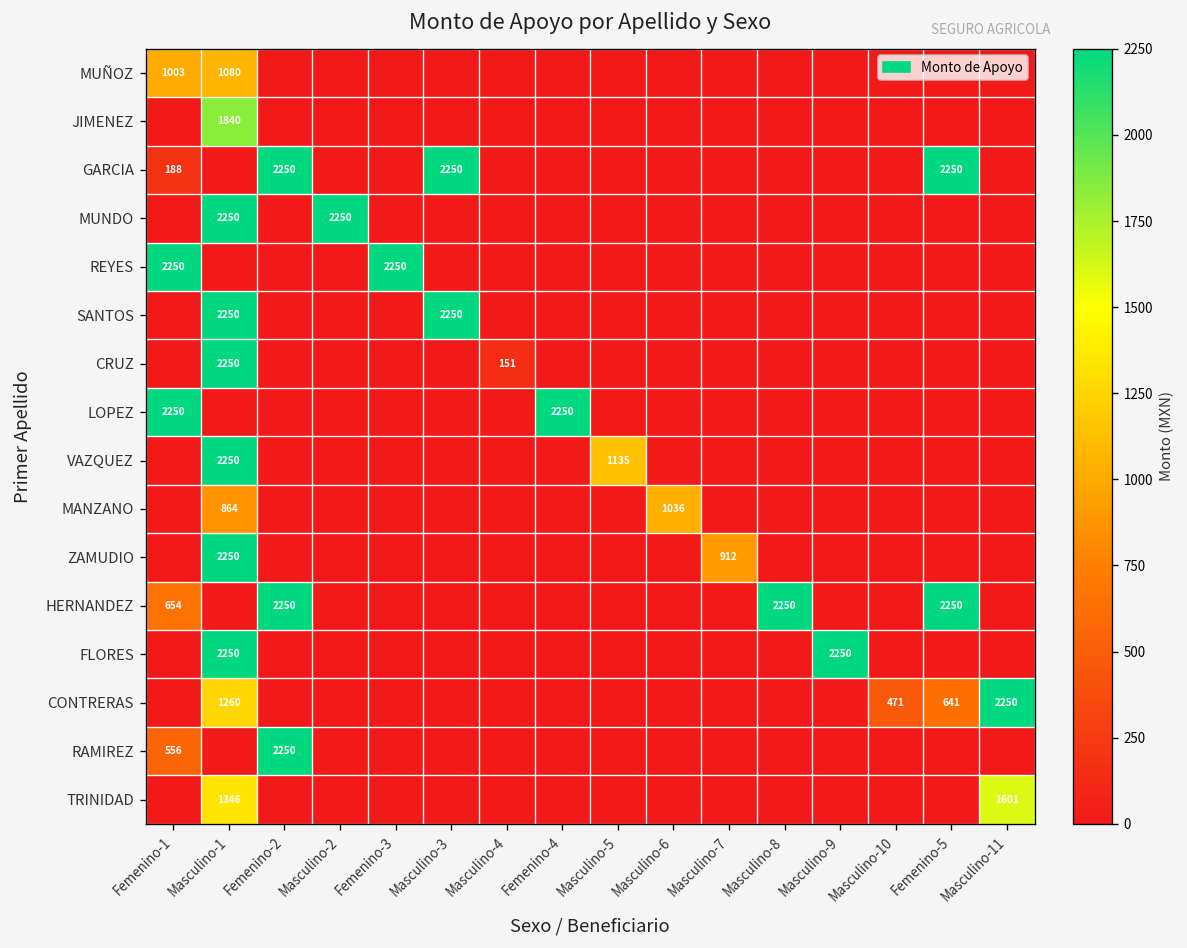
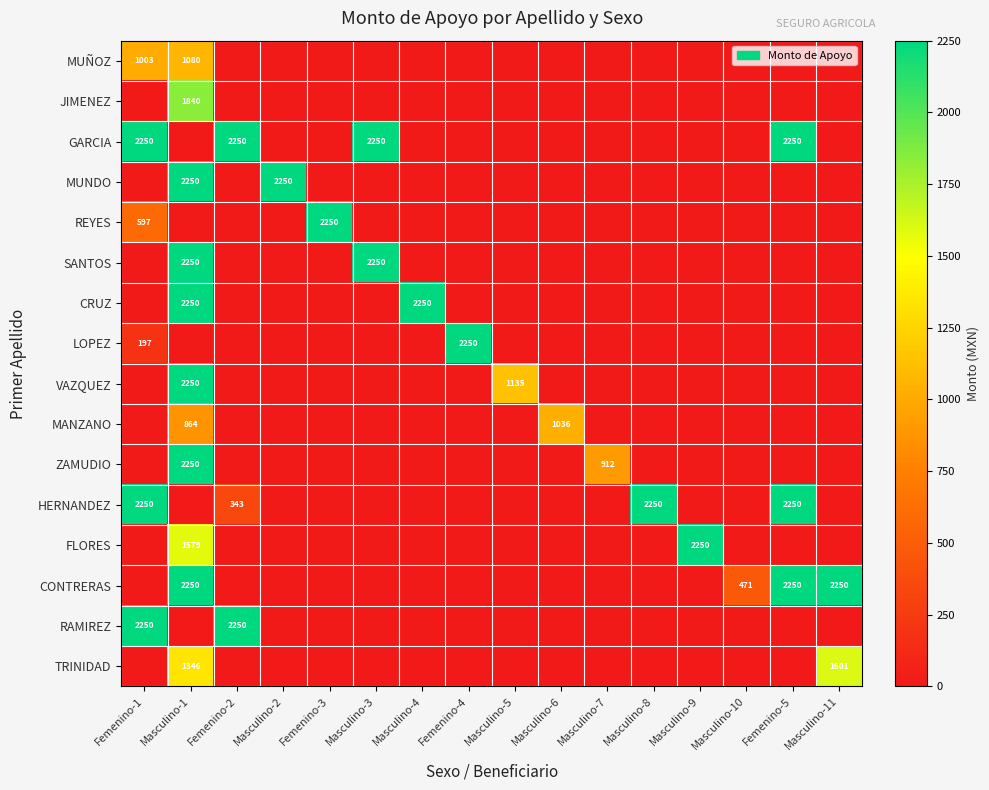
  {
    "MUÑOZ": {
      "Femenino-1": 1003,
      "Masculino-1": 1080
    },
    "JIMENEZ": {
      "Masculino-1": 1840
    },
    "GARCIA": {
-     "Femenino-1": 188,
+     "Femenino-1": 2250,
      "Femenino-2": 2250,
      "Masculino-3": 2250,
      "Femenino-5": 2250
    },
    "MUNDO": {
      "Masculino-1": 2250,
      "Masculino-2": 2250
    },
    "REYES": {
-     "Femenino-1": 2250,
+     "Femenino-1": 597,
      "Femenino-3": 2250
    },
    "SANTOS": {
      "Masculino-1": 2250,
      "Masculino-3": 2250
    },
    "CRUZ": {
      "Masculino-1": 2250,
-     "Masculino-4": 151
+     "Masculino-4": 2250
    },
    "LOPEZ": {
-     "Femenino-1": 2250,
+     "Femenino-1": 197,
      "Femenino-4": 2250
    },
    "VAZQUEZ": {
      "Masculino-1": 2250,
      "Masculino-5": 1135
    },
    "MANZANO": {
      "Masculino-1": 864,
      "Masculino-6": 1036
    },
    "ZAMUDIO": {
      "Masculino-1": 2250,
      "Masculino-7": 912
    },
    "HERNANDEZ": {
-     "Femenino-1": 654,
-     "Femenino-2": 2250,
+     "Femenino-1": 2250,
+     "Femenino-2": 343,
      "Masculino-8": 2250,
      "Femenino-5": 2250
    },
    "FLORES": {
-     "Masculino-1": 2250,
+     "Masculino-1": 1579,
      "Masculino-9": 2250
    },
    "CONTRERAS": {
-     "Masculino-1": 1260,
+     "Masculino-1": 2250,
      "Masculino-10": 471,
-     "Femenino-5": 641,
+     "Femenino-5": 2250,
      "Masculino-11": 2250
    },
    "RAMIREZ": {
-     "Femenino-1": 556,
+     "Femenino-1": 2250,
      "Femenino-2": 2250
    },
    "TRINIDAD": {
      "Masculino-1": 1346,
      "Masculino-11": 1601
    }
  }
